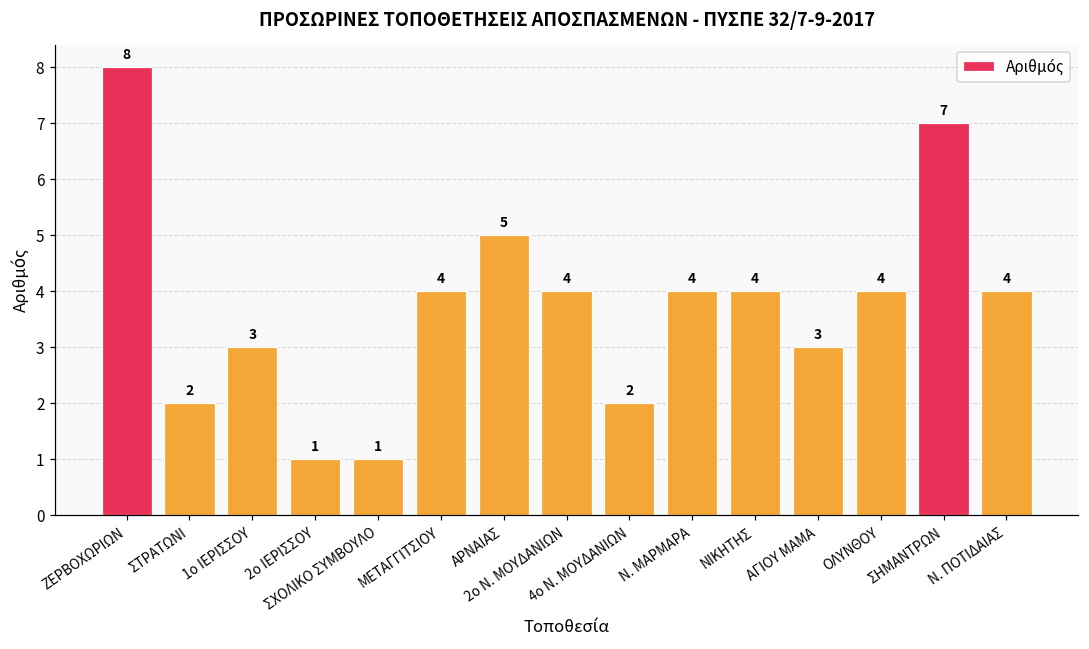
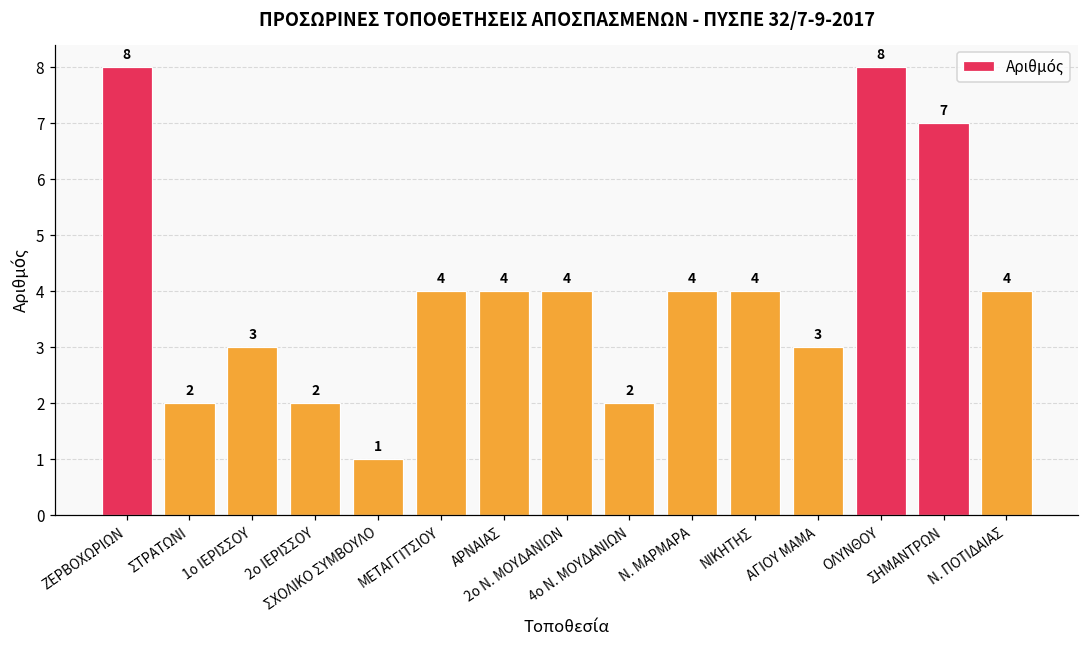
  {
    "ΖΕΡΒΟΧΩΡΙΩΝ": 8,
    "ΣΤΡΑΤΩΝΙ": 2,
    "1ο ΙΕΡΙΣΣΟΥ": 3,
-   "2ο ΙΕΡΙΣΣΟΥ": 1,
+   "2ο ΙΕΡΙΣΣΟΥ": 2,
    "ΣΧΟΛΙΚΟ ΣΥΜΒΟΥΛΟ": 1,
    "ΜΕΤΑΓΓΙΤΣΙΟΥ": 4,
-   "ΑΡΝΑΙΑΣ": 5,
+   "ΑΡΝΑΙΑΣ": 4,
    "2ο Ν. ΜΟΥΔΑΝΙΩΝ": 4,
    "4ο Ν. ΜΟΥΔΑΝΙΩΝ": 2,
    "Ν. ΜΑΡΜΑΡΑ": 4,
    "ΝΙΚΗΤΗΣ": 4,
    "ΑΓΙΟΥ ΜΑΜΑ": 3,
-   "ΟΛΥΝΘΟΥ": 4,
+   "ΟΛΥΝΘΟΥ": 8,
    "ΣΗΜΑΝΤΡΩΝ": 7,
    "Ν. ΠΟΤΙΔΑΙΑΣ": 4
  }
